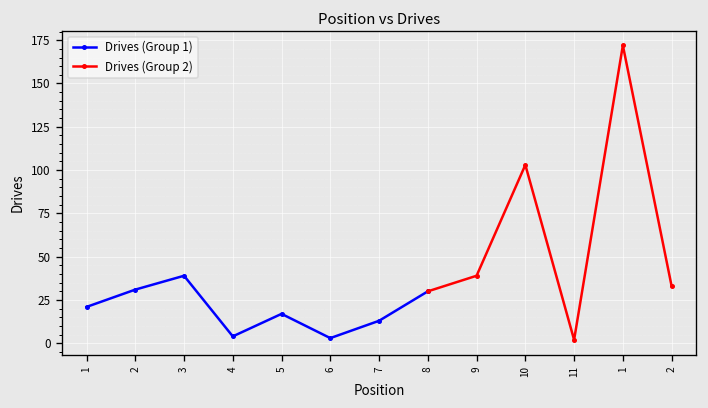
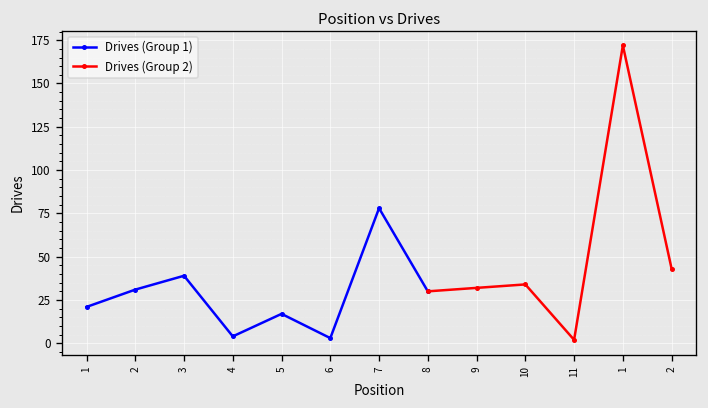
  {
    "Drives (Group 1)": {
      "1": 21,
      "2": 31,
      "3": 39,
      "4": 4,
      "5": 17,
      "6": 3,
-     "7": 13
+     "7": 78
    },
    "Drives (Group 2)": {
-     "9": 39,
-     "10": 103,
+     "9": 32,
+     "10": 34,
      "11": 2,
      "1": 172,
-     "2": 33
+     "2": 43
    }
  }
